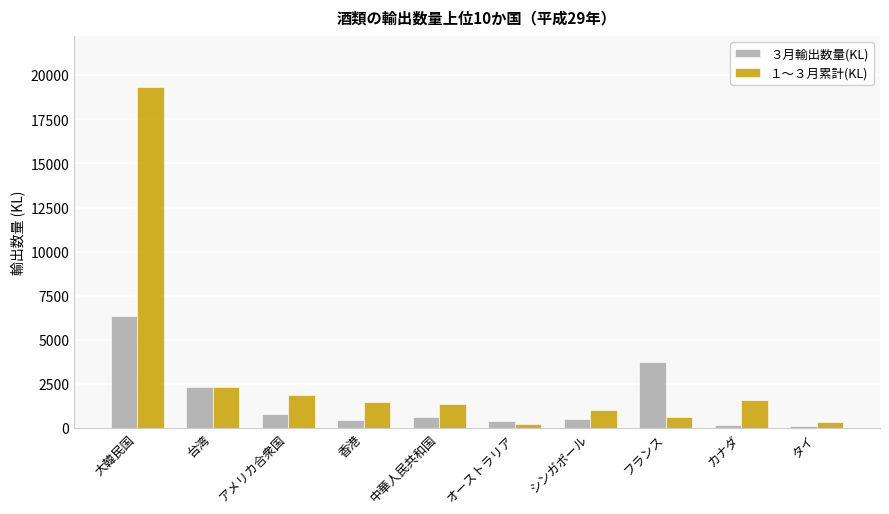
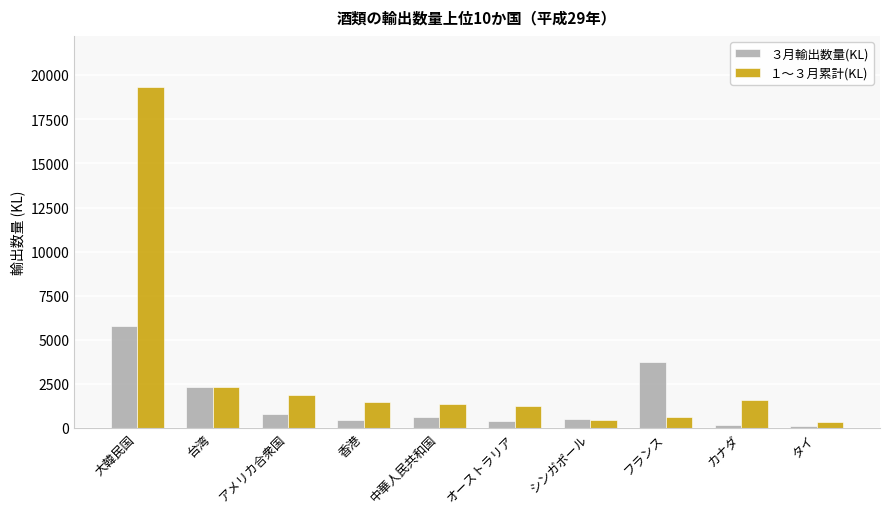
  {
    "３月輸出数量(KL)": {
-     "大韓民国": 6300,
+     "大韓民国": 5800,
      "台湾": 2300,
      "アメリカ合衆国": 800,
      "香港": 500,
      "中華人民共和国": 600,
      "オーストラリア": 400,
      "シンガポール": 500,
      "フランス": 3800,
      "カナダ": 200
    },
    "１～３月累計(KL)": {
      "大韓民国": 19300,
      "台湾": 2400,
      "アメリカ合衆国": 1900,
      "香港": 1500,
      "中華人民共和国": 1400,
-     "オーストラリア": 300,
-     "シンガポール": 1000,
+     "オーストラリア": 1200,
+     "シンガポール": 400,
      "フランス": 600,
      "カナダ": 1600,
      "タイ": 300
    }
  }
